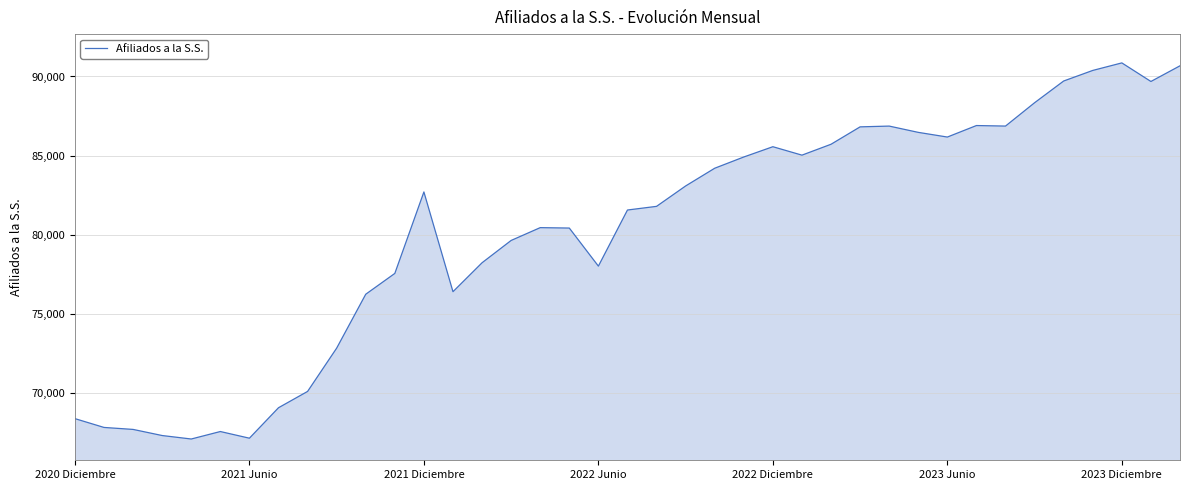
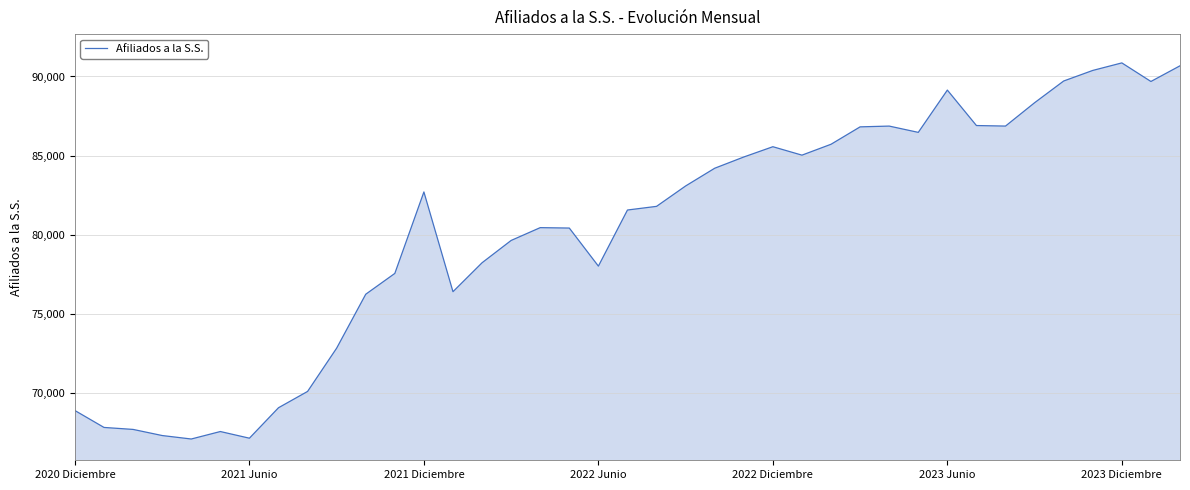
  {
-   "2020 Diciembre": "68,400",
+   "2020 Diciembre": "68,900",
    "2021 Junio": "67,200",
    "2021 Diciembre": "82,700",
    "2022 Junio": "78,000",
    "2022 Diciembre": "85,600",
-   "2023 Junio": "86,200",
+   "2023 Junio": "89,100",
    "2023 Diciembre": "90,900"
  }
